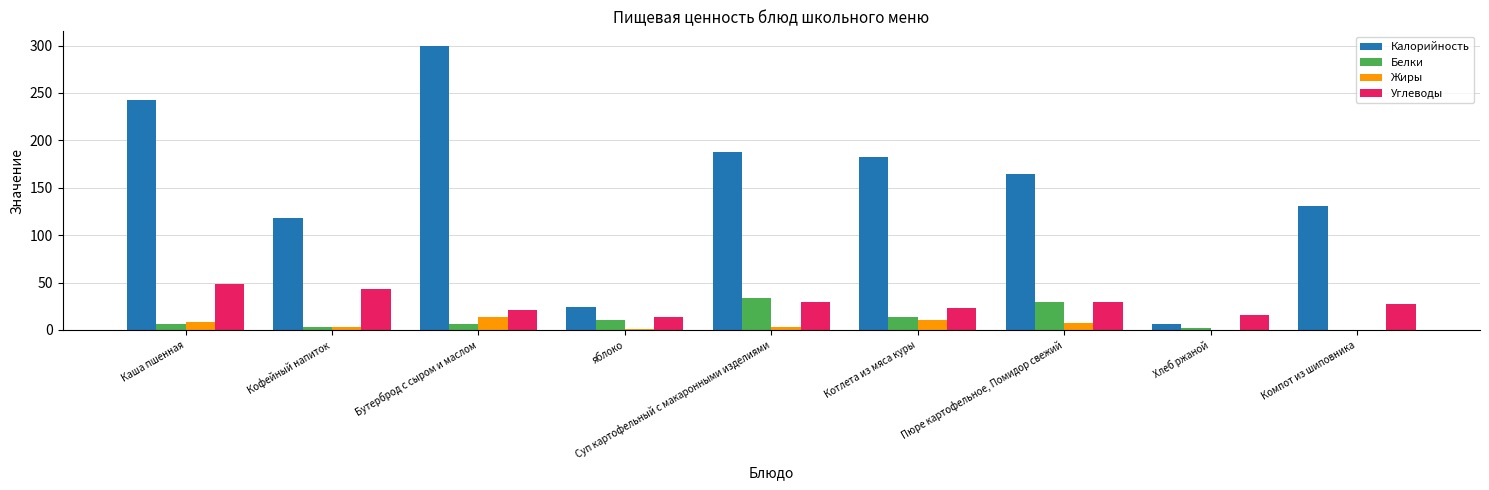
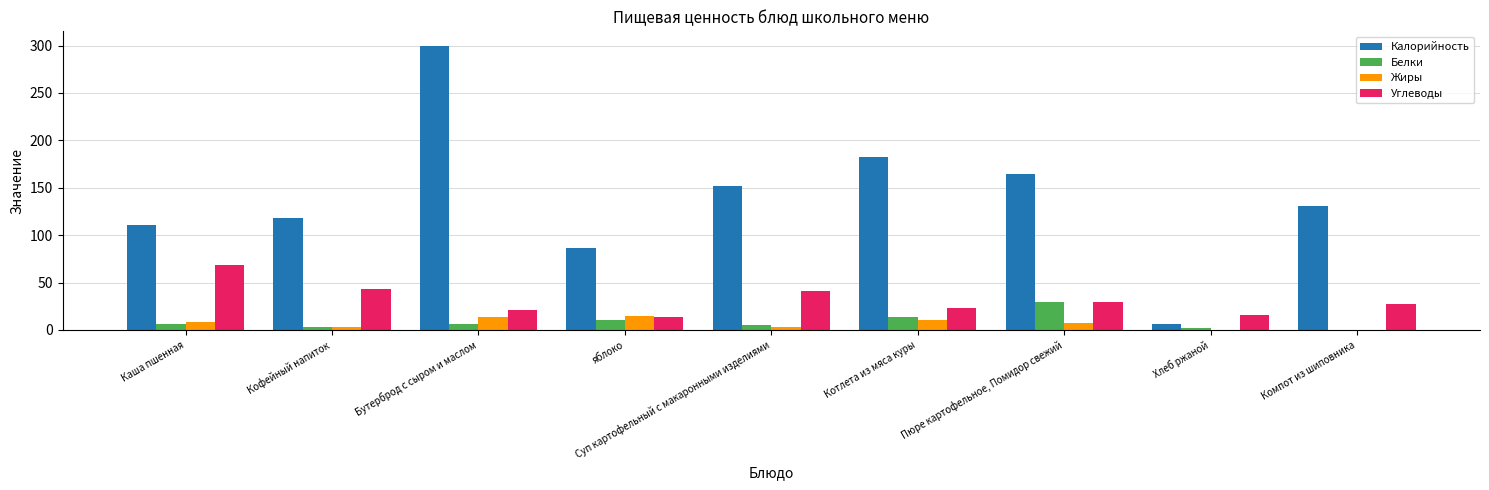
  {
    "Калорийность": {
-     "Каша пшенная": 240,
+     "Каша пшенная": 110,
      "Кофейный напиток": 120,
      "Бутерброд с сыром и маслом": 300,
-     "яблоко": 20,
-     "Суп картофельный с макаронными изделиями": 190,
+     "яблоко": 90,
+     "Суп картофельный с макаронными изделиями": 150,
      "Котлета из мяса куры": 180,
      "Пюре картофельное, Помидор свежий": 160,
      "Хлеб ржаной": 10,
      "Компот из шиповника": 130
    },
    "Белки": {
      "Каша пшенная": 10,
      "Кофейный напиток": 0,
      "Бутерброд с сыром и маслом": 10,
      "яблоко": 10,
-     "Суп картофельный с макаронными изделиями": 30,
+     "Суп картофельный с макаронными изделиями": 10,
      "Котлета из мяса куры": 10,
      "Пюре картофельное, Помидор свежий": 30,
      "Компот из шиповника": 0
    },
    "Жиры": {
      "Каша пшенная": 10,
      "Кофейный напиток": 0,
      "Бутерброд с сыром и маслом": 10,
-     "яблоко": 0,
+     "яблоко": 20,
      "Суп картофельный с макаронными изделиями": 0,
      "Котлета из мяса куры": 10,
      "Пюре картофельное, Помидор свежий": 10,
      "Хлеб ржаной": 0,
      "Компот из шиповника": 0
    },
    "Углеводы": {
-     "Каша пшенная": 50,
+     "Каша пшенная": 70,
      "Кофейный напиток": 40,
      "Бутерброд с сыром и маслом": 20,
      "яблоко": 10,
-     "Суп картофельный с макаронными изделиями": 30,
+     "Суп картофельный с макаронными изделиями": 40,
      "Котлета из мяса куры": 20,
      "Пюре картофельное, Помидор свежий": 30,
      "Хлеб ржаной": 20,
      "Компот из шиповника": 30
    }
  }
